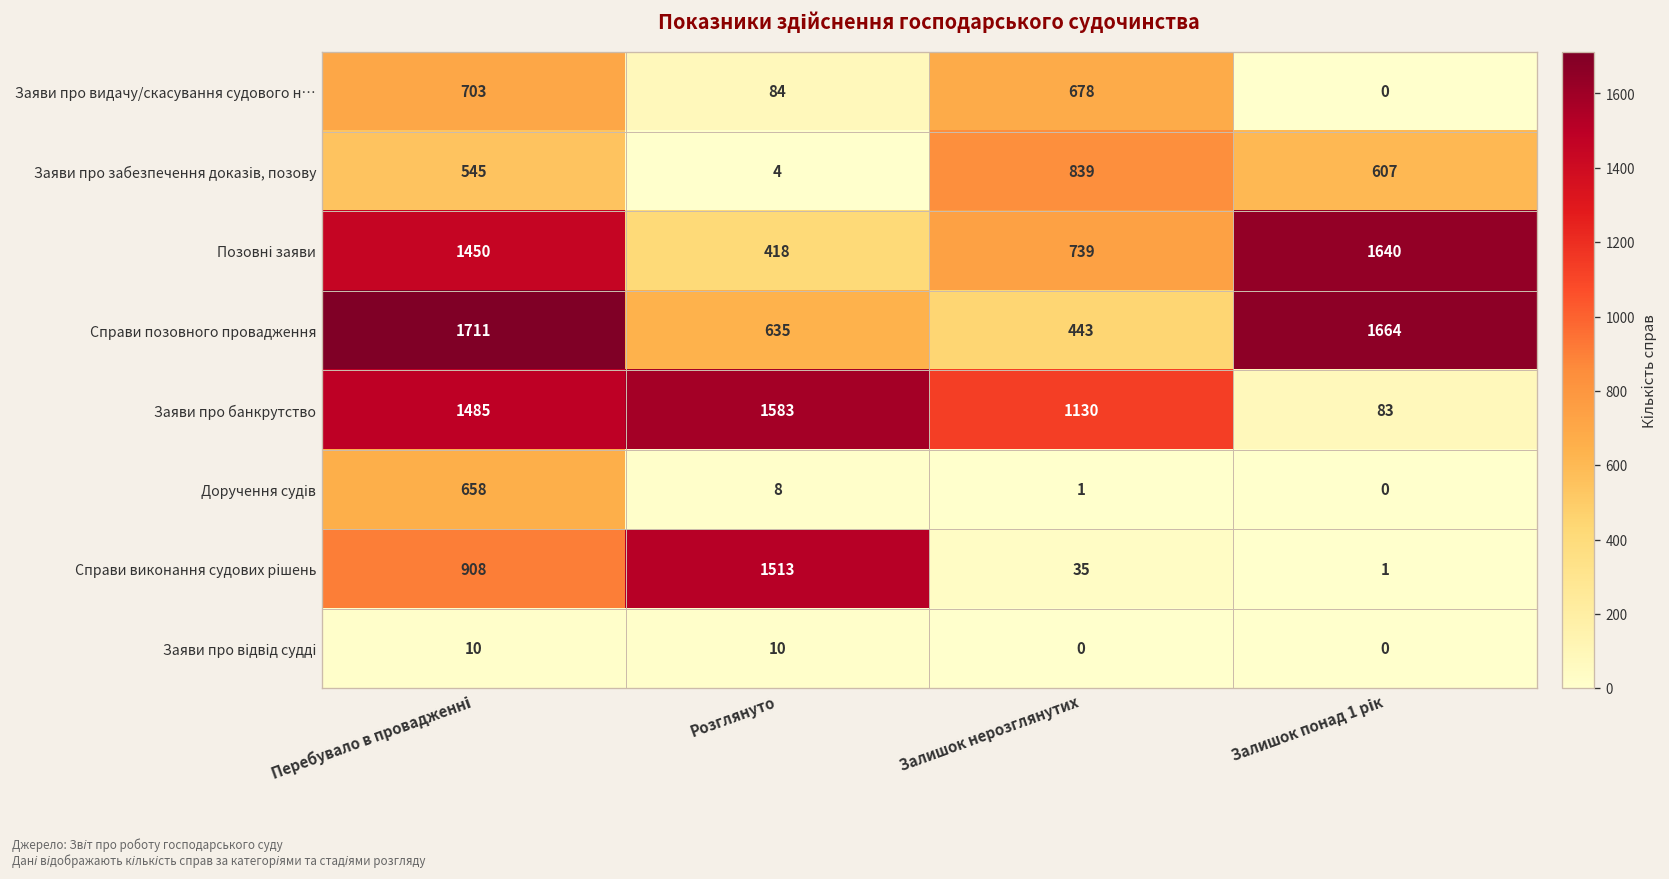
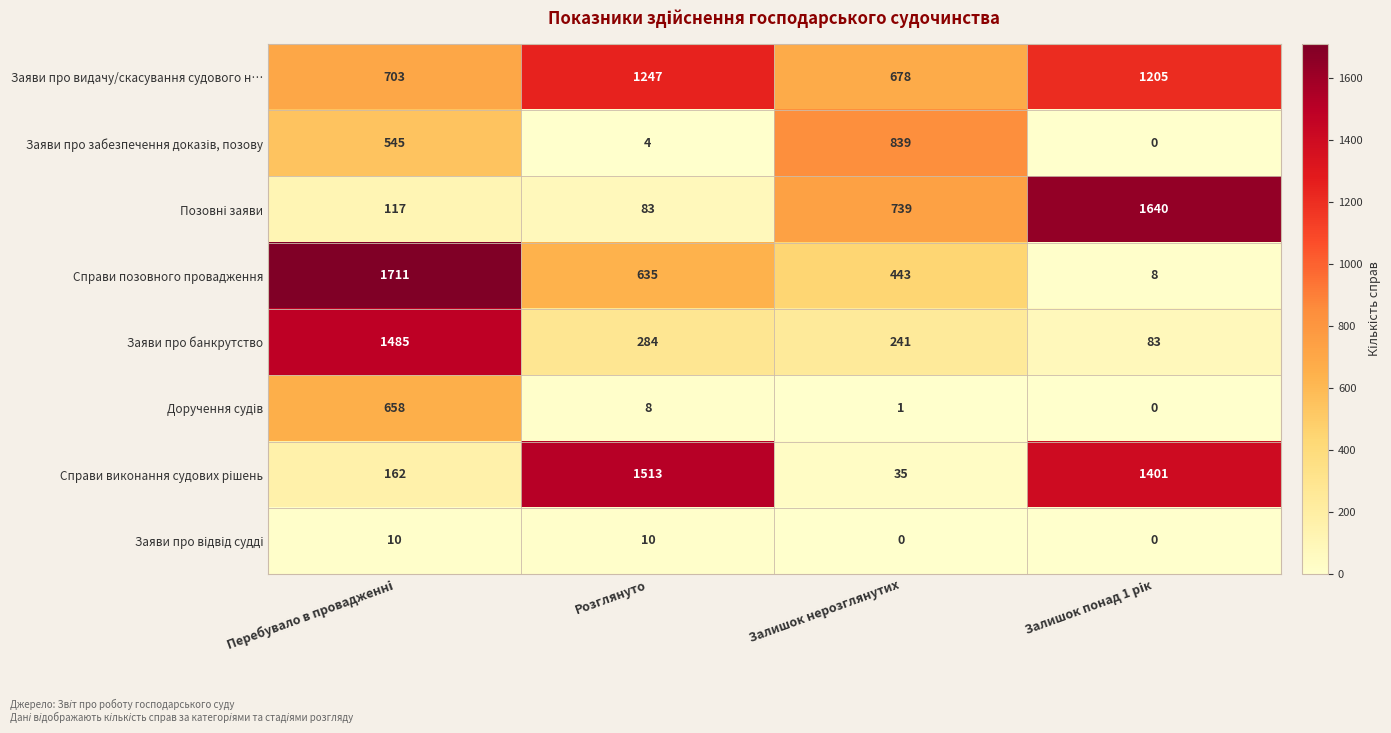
  {
    "Заяви про видачу/скасування судового н…": {
      "Перебувало в провадженні": 703,
-     "Розглянуто": 84,
+     "Розглянуто": 1247,
      "Залишок нерозглянутих": 678,
-     "Залишок понад 1 рік": 0
+     "Залишок понад 1 рік": 1205
    },
    "Заяви про забезпечення доказів, позову": {
      "Перебувало в провадженні": 545,
      "Розглянуто": 4,
      "Залишок нерозглянутих": 839,
-     "Залишок понад 1 рік": 607
+     "Залишок понад 1 рік": 0
    },
    "Позовні заяви": {
-     "Перебувало в провадженні": 1450,
-     "Розглянуто": 418,
+     "Перебувало в провадженні": 117,
+     "Розглянуто": 83,
      "Залишок нерозглянутих": 739,
      "Залишок понад 1 рік": 1640
    },
    "Справи позовного провадження": {
      "Перебувало в провадженні": 1711,
      "Розглянуто": 635,
      "Залишок нерозглянутих": 443,
-     "Залишок понад 1 рік": 1664
+     "Залишок понад 1 рік": 8
    },
    "Заяви про банкрутство": {
      "Перебувало в провадженні": 1485,
-     "Розглянуто": 1583,
-     "Залишок нерозглянутих": 1130,
+     "Розглянуто": 284,
+     "Залишок нерозглянутих": 241,
      "Залишок понад 1 рік": 83
    },
    "Доручення судів": {
      "Перебувало в провадженні": 658,
      "Розглянуто": 8,
      "Залишок нерозглянутих": 1,
      "Залишок понад 1 рік": 0
    },
    "Справи виконання судових рішень": {
-     "Перебувало в провадженні": 908,
+     "Перебувало в провадженні": 162,
      "Розглянуто": 1513,
      "Залишок нерозглянутих": 35,
-     "Залишок понад 1 рік": 1
+     "Залишок понад 1 рік": 1401
    },
    "Заяви про відвід судді": {
      "Перебувало в провадженні": 10,
      "Розглянуто": 10,
      "Залишок нерозглянутих": 0,
      "Залишок понад 1 рік": 0
    }
  }
